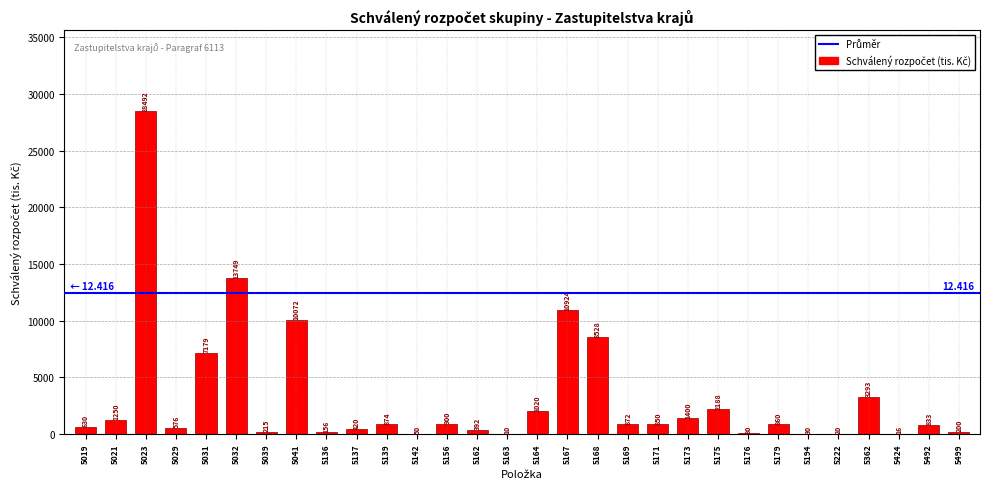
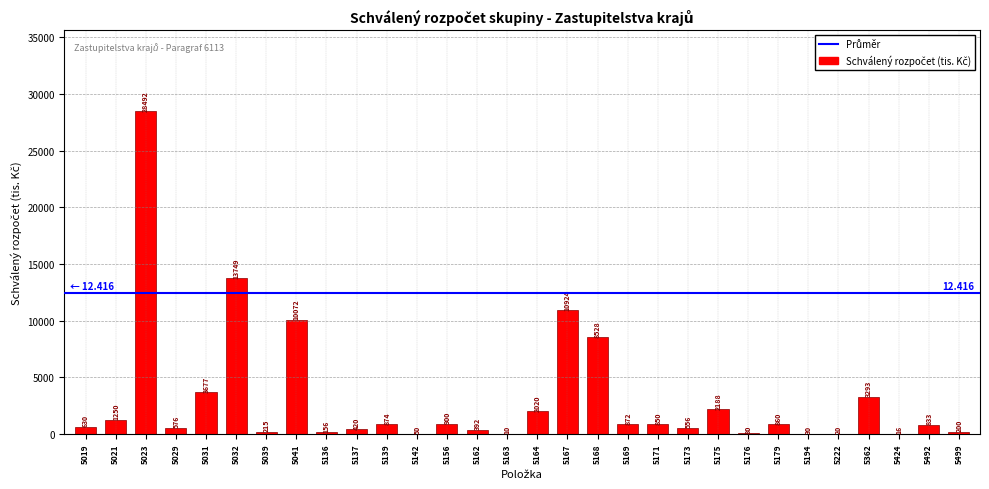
  {
    "5019": 630,
    "5021": 1250,
    "5023": 28492,
    "5029": 576,
-   "5031": 7179,
+   "5031": 3677,
    "5032": 13749,
    "5039": 215,
    "5041": 10072,
    "5136": 156,
    "5137": 420,
    "5139": 874,
    "5142": 50,
    "5156": 900,
    "5162": 392,
    "5163": 10,
    "5164": 2020,
    "5167": 10924,
    "5168": 8528,
    "5169": 872,
    "5171": 850,
-   "5173": 1400,
+   "5173": 556,
    "5175": 2188,
    "5176": 80,
    "5179": 860,
    "5194": 30,
    "5222": 20,
    "5362": 3293,
    "5424": 16,
    "5492": 833,
    "5499": 200
  }
